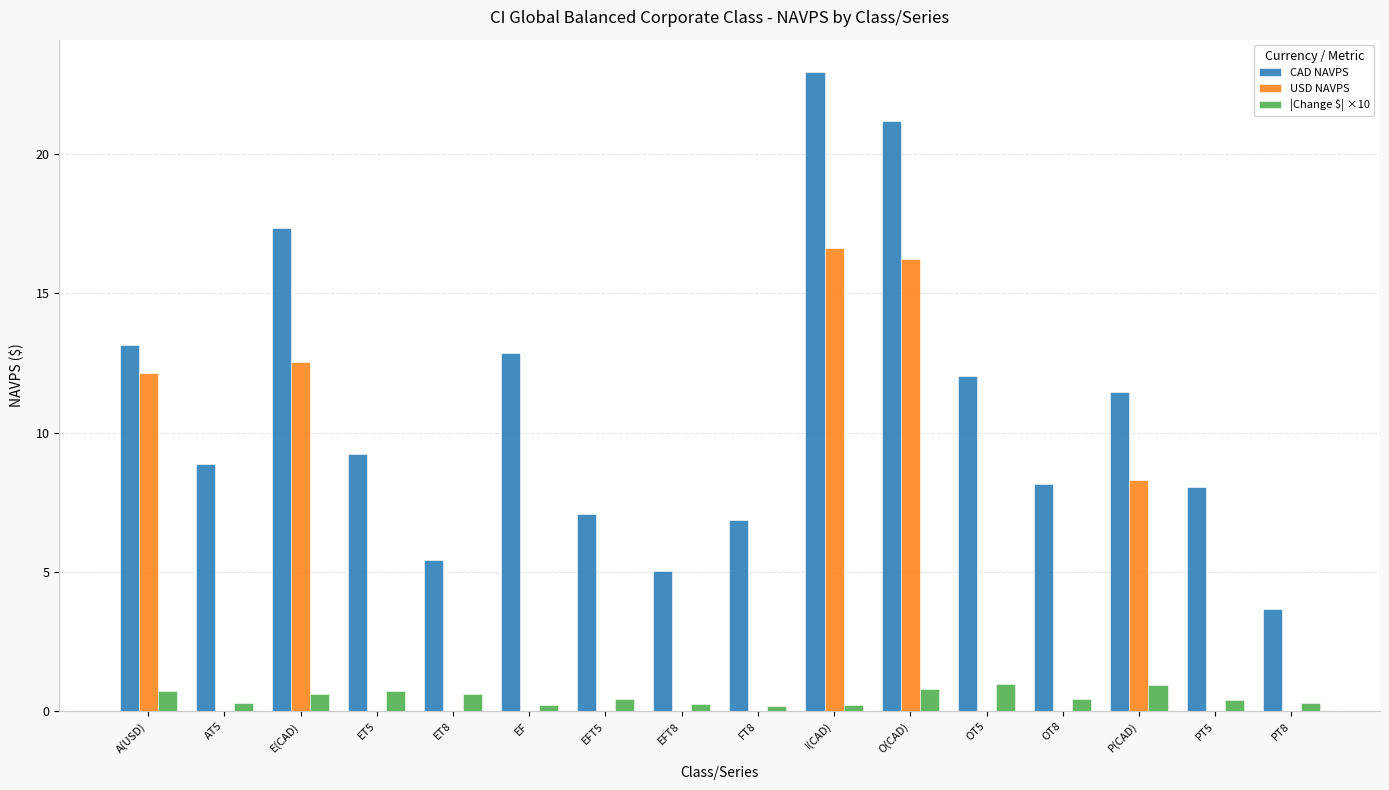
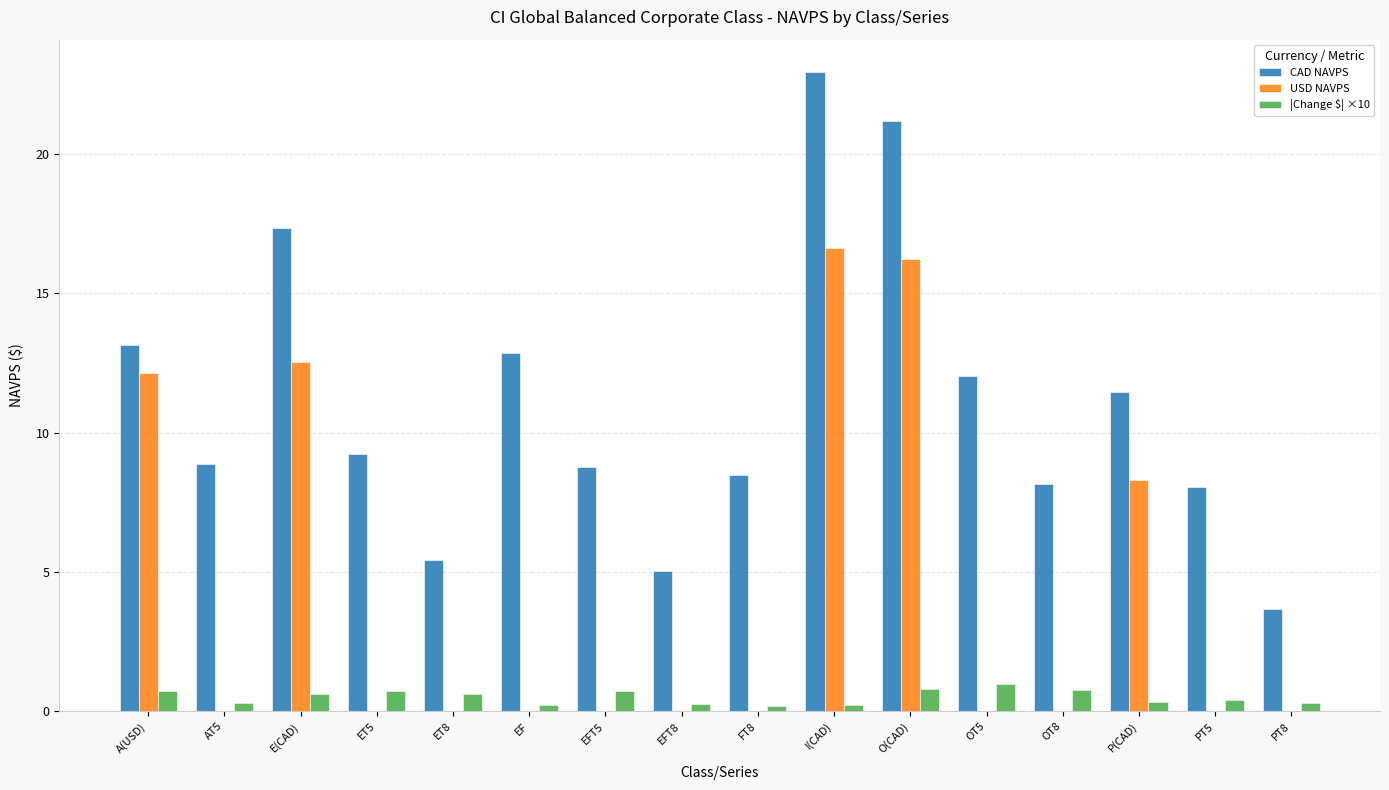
  {
    "CAD NAVPS": {
      "A(USD)": 13.1,
      "AT5": 8.9,
      "E(CAD)": 17.3,
      "ET5": 9.2,
      "ET8": 5.4,
      "EF": 12.9,
-     "EFT5": 7.1,
+     "EFT5": 8.8,
      "EFT8": 5.0,
-     "FT8": 6.9,
+     "FT8": 8.5,
      "I(CAD)": 23.0,
      "O(CAD)": 21.2,
      "OT5": 12.1,
      "OT8": 8.2,
      "P(CAD)": 11.5,
      "PT5": 8.0,
      "PT8": 3.7
    },
    "USD NAVPS": {
      "A(USD)": 12.2,
      "E(CAD)": 12.6,
      "I(CAD)": 16.6,
      "O(CAD)": 16.2,
      "P(CAD)": 8.3
    },
    "|Change $| ×10": {
      "A(USD)": 0.7,
      "AT5": 0.3,
      "E(CAD)": 0.6,
      "ET5": 0.7,
      "ET8": 0.6,
      "EF": 0.2,
-     "EFT5": 0.4,
+     "EFT5": 0.7,
      "EFT8": 0.2,
      "FT8": 0.2,
      "I(CAD)": 0.2,
      "O(CAD)": 0.8,
      "OT5": 1.0,
-     "OT8": 0.4,
-     "P(CAD)": 0.9,
+     "OT8": 0.8,
+     "P(CAD)": 0.3,
      "PT5": 0.4,
      "PT8": 0.3
    }
  }
